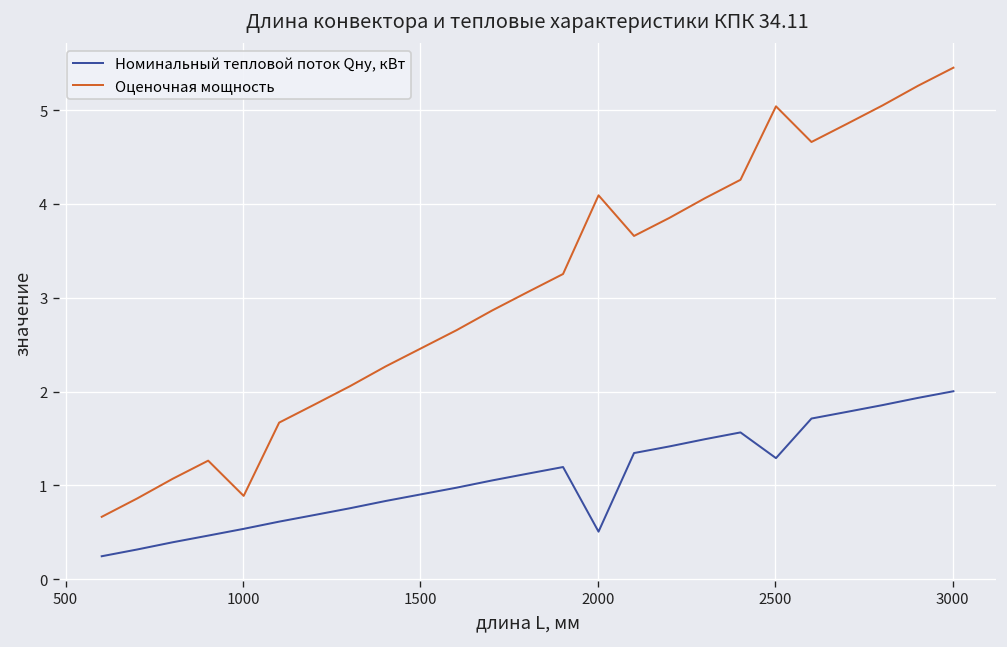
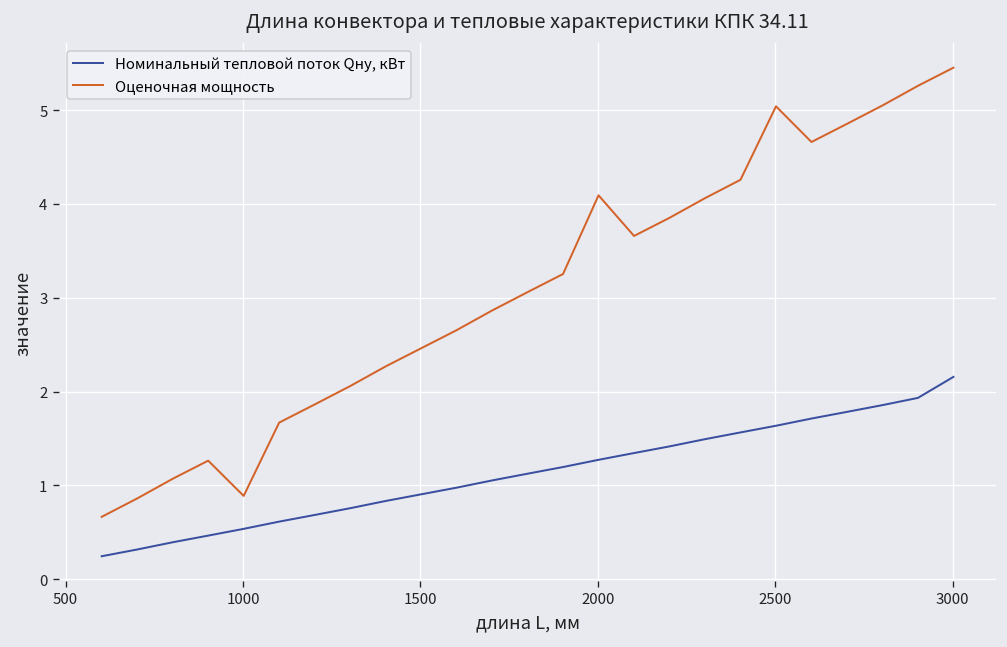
  {
    "Номинальный тепловой поток Qну, кВт": {
      "1000": 0.5,
      "1500": 0.9,
-     "2000": 0.5,
-     "2500": 1.3,
-     "3000": 2.0
+     "2000": 1.3,
+     "2500": 1.6,
+     "3000": 2.2
    },
    "Оценочная мощность": {
      "1000": 0.9,
      "1500": 2.5,
      "2000": 4.1,
      "2500": 5.0,
      "3000": 5.5
    }
  }
